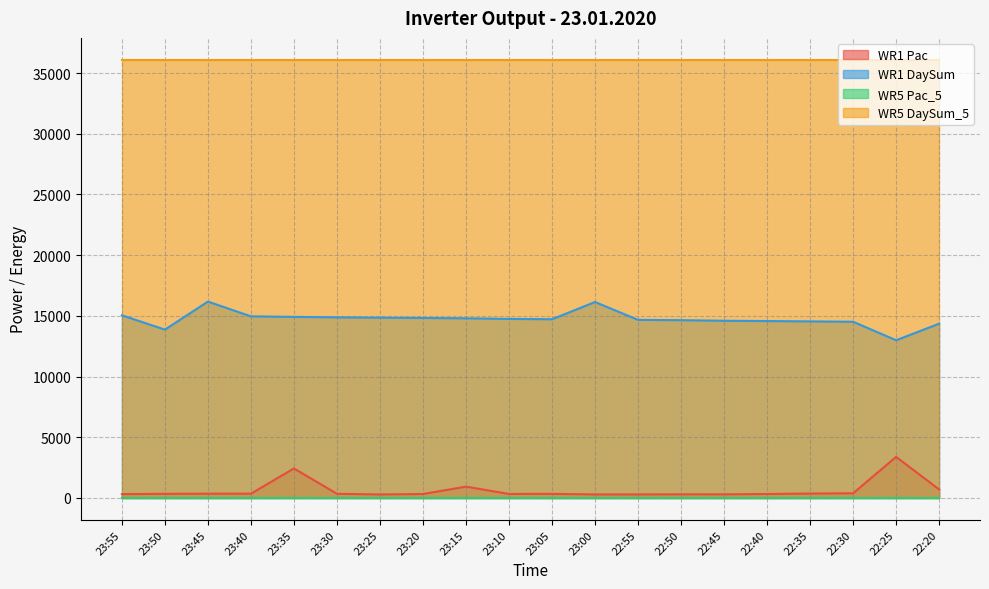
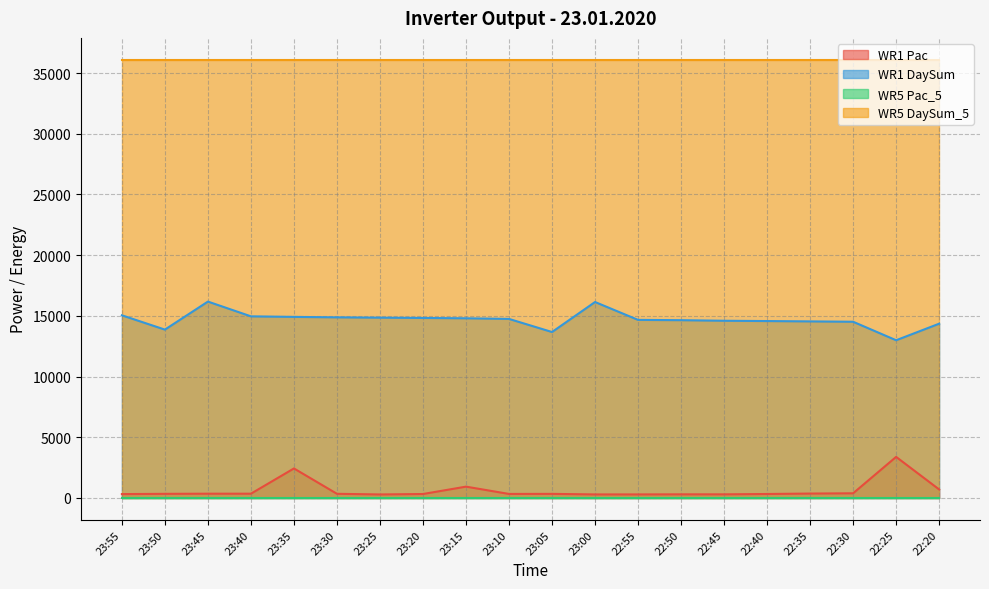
  {
    "WR1 Pac": {
      "23:55": 300,
      "23:50": 300,
      "23:45": 400,
      "23:40": 400,
      "23:35": 2400,
      "23:30": 300,
      "23:25": 300,
      "23:20": 300,
      "23:15": 900,
      "23:10": 300,
      "23:05": 300,
      "23:00": 300,
      "22:55": 300,
      "22:50": 300,
      "22:45": 300,
      "22:40": 300,
      "22:35": 400,
      "22:30": 400,
      "22:25": 3400,
      "22:20": 700
    },
    "WR1 DaySum": {
      "23:55": 15000,
      "23:50": 13900,
      "23:45": 16200,
      "23:40": 15000,
      "23:35": 14900,
      "23:30": 14900,
      "23:25": 14900,
      "23:20": 14800,
      "23:15": 14800,
      "23:10": 14700,
-     "23:05": 14700,
+     "23:05": 13700,
      "23:00": 16100,
      "22:55": 14700,
      "22:50": 14600,
      "22:45": 14600,
      "22:40": 14600,
      "22:35": 14500,
      "22:30": 14500,
      "22:25": 13000,
      "22:20": 14400
    },
    "WR5 Pac_5": {
      "23:55": 0,
      "23:50": 0,
      "23:45": 0,
      "23:40": 0,
      "23:35": 0,
      "23:30": 0,
      "23:25": 0,
      "23:20": 0,
      "23:15": 0,
      "23:10": 0,
      "23:05": 0,
      "23:00": 0,
      "22:55": 0,
      "22:50": 0,
      "22:45": 0,
      "22:40": 0,
      "22:35": 0,
      "22:30": 0,
      "22:25": 0,
      "22:20": 0
    },
    "WR5 DaySum_5": {
      "23:55": 36100,
      "23:50": 36100,
      "23:45": 36100,
      "23:40": 36100,
      "23:35": 36100,
      "23:30": 36100,
      "23:25": 36100,
      "23:20": 36100,
      "23:15": 36100,
      "23:10": 36100,
      "23:05": 36100,
      "23:00": 36100,
      "22:55": 36100,
      "22:50": 36100,
      "22:45": 36100,
      "22:40": 36100,
      "22:35": 36100
    }
  }
